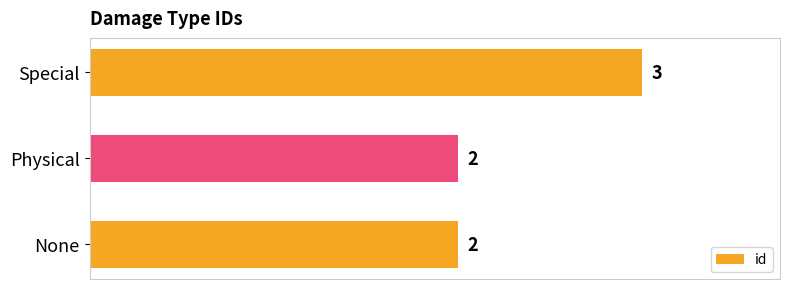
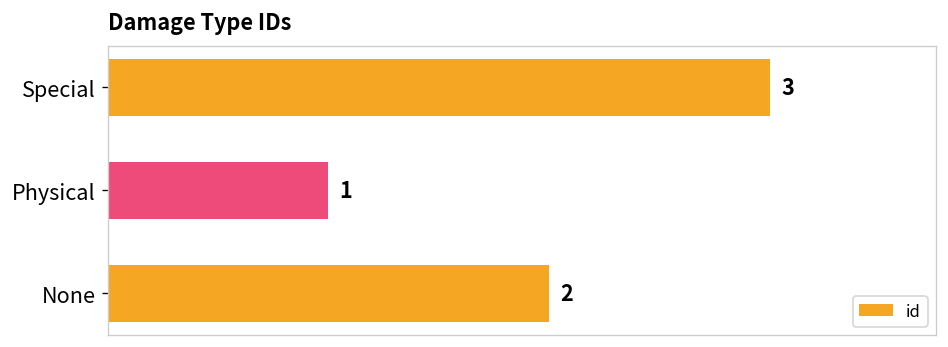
  {
    "Special": 3,
-   "Physical": 2,
+   "Physical": 1,
    "None": 2
  }
